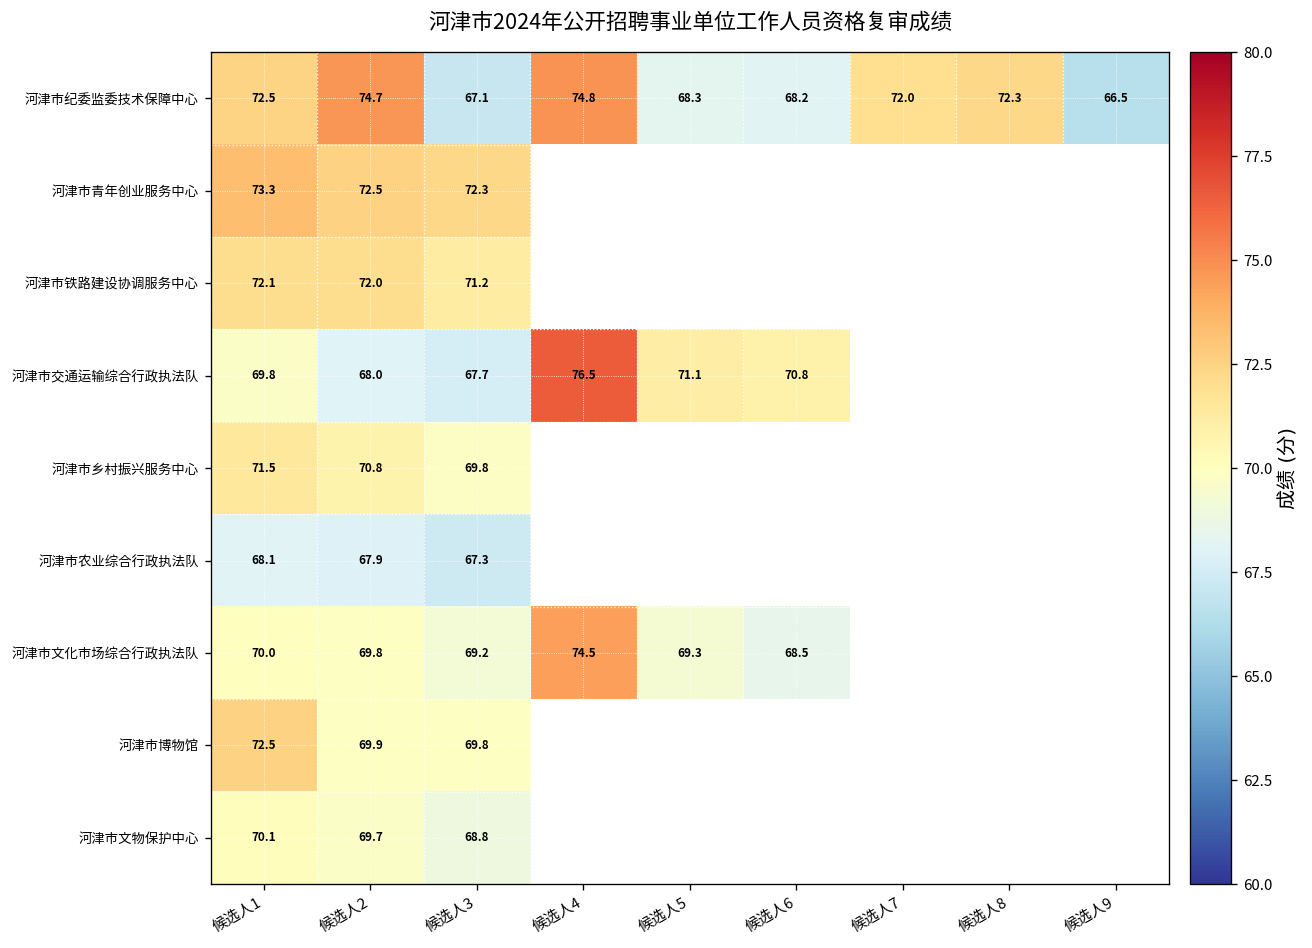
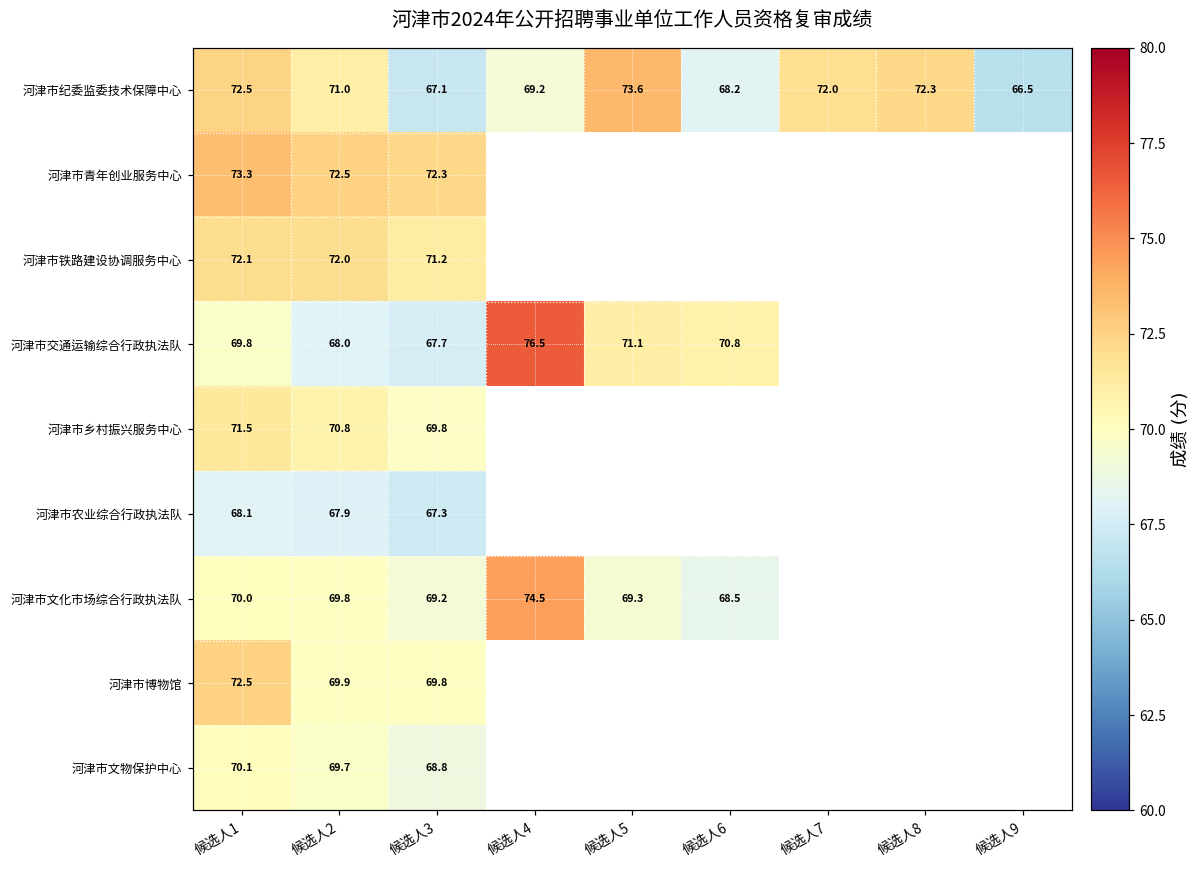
  {
    "河津市纪委监委技术保障中心": {
      "候选人1": 72.5,
-     "候选人2": 74.7,
+     "候选人2": 71.0,
      "候选人3": 67.1,
-     "候选人4": 74.8,
-     "候选人5": 68.3,
+     "候选人4": 69.2,
+     "候选人5": 73.6,
      "候选人6": 68.2,
      "候选人7": 72.0,
      "候选人8": 72.3,
      "候选人9": 66.5
    },
    "河津市青年创业服务中心": {
      "候选人1": 73.3,
      "候选人2": 72.5,
      "候选人3": 72.3
    },
    "河津市铁路建设协调服务中心": {
      "候选人1": 72.1,
      "候选人2": 72.0,
      "候选人3": 71.2
    },
    "河津市交通运输综合行政执法队": {
      "候选人1": 69.8,
      "候选人2": 68.0,
      "候选人3": 67.7,
      "候选人4": 76.5,
      "候选人5": 71.1,
      "候选人6": 70.8
    },
    "河津市乡村振兴服务中心": {
      "候选人1": 71.5,
      "候选人2": 70.8,
      "候选人3": 69.8
    },
    "河津市农业综合行政执法队": {
      "候选人1": 68.1,
      "候选人2": 67.9,
      "候选人3": 67.3
    },
    "河津市文化市场综合行政执法队": {
      "候选人1": 70.0,
      "候选人2": 69.8,
      "候选人3": 69.2,
      "候选人4": 74.5,
      "候选人5": 69.3,
      "候选人6": 68.5
    },
    "河津市博物馆": {
      "候选人1": 72.5,
      "候选人2": 69.9,
      "候选人3": 69.8
    },
    "河津市文物保护中心": {
      "候选人1": 70.1,
      "候选人2": 69.7,
      "候选人3": 68.8
    }
  }
